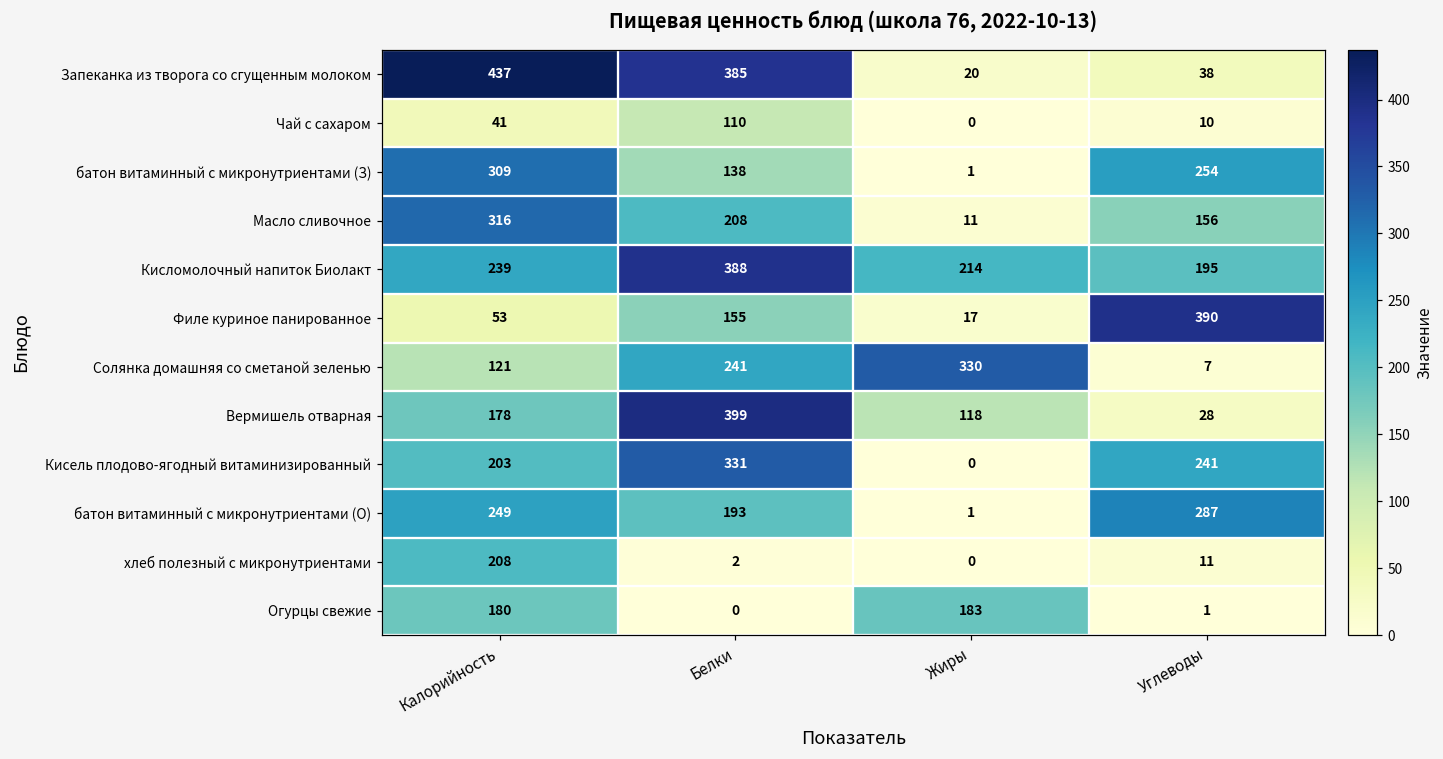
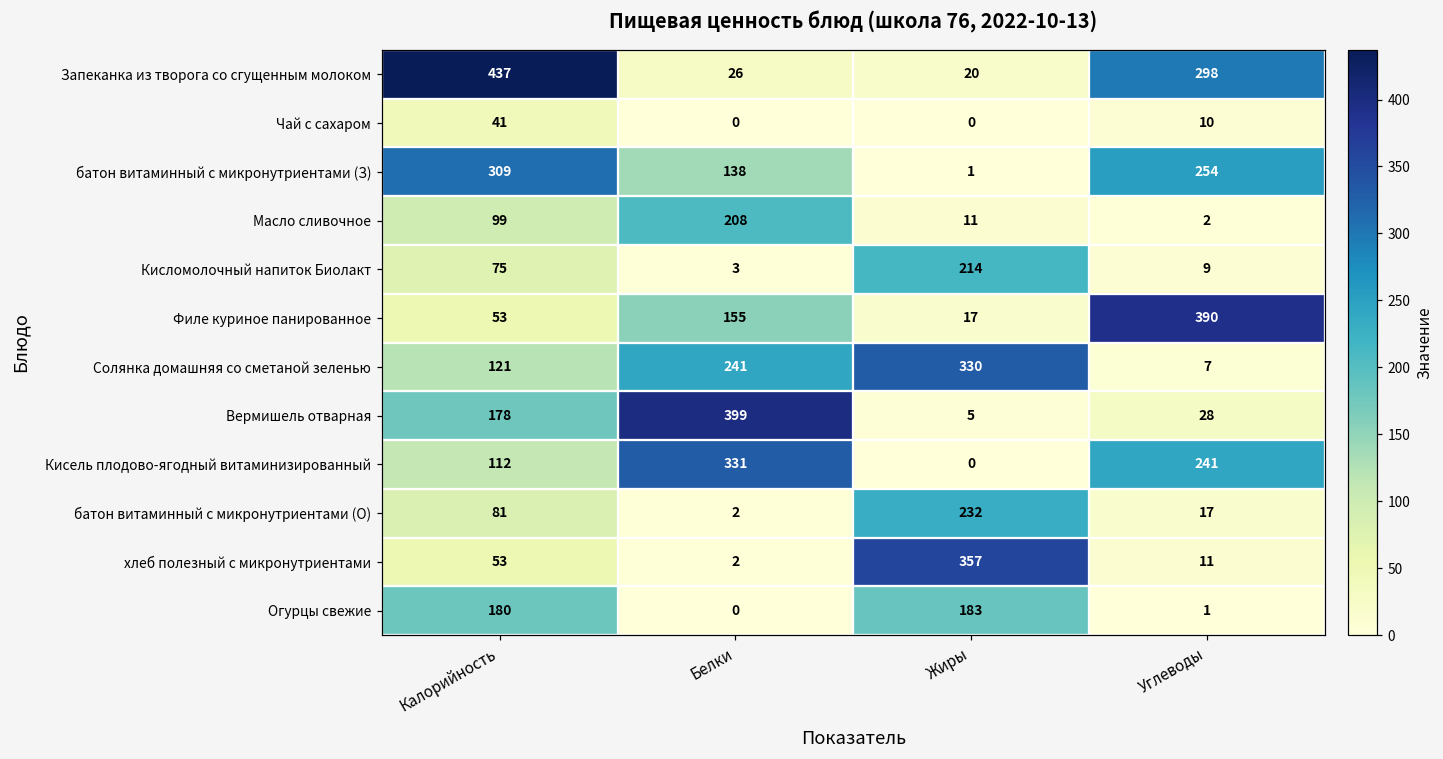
  {
    "Запеканка из творога со сгущенным молоком": {
      "Калорийность": 437,
-     "Белки": 385,
+     "Белки": 26,
      "Жиры": 20,
-     "Углеводы": 38
+     "Углеводы": 298
    },
    "Чай с сахаром": {
      "Калорийность": 41,
-     "Белки": 110,
+     "Белки": 0,
      "Жиры": 0,
      "Углеводы": 10
    },
    "батон витаминный с микронутриентами (З)": {
      "Калорийность": 309,
      "Белки": 138,
      "Жиры": 1,
      "Углеводы": 254
    },
    "Масло сливочное": {
-     "Калорийность": 316,
+     "Калорийность": 99,
      "Белки": 208,
      "Жиры": 11,
-     "Углеводы": 156
+     "Углеводы": 2
    },
    "Кисломолочный напиток Биолакт": {
-     "Калорийность": 239,
-     "Белки": 388,
+     "Калорийность": 75,
+     "Белки": 3,
      "Жиры": 214,
-     "Углеводы": 195
+     "Углеводы": 9
    },
    "Филе куриное панированное": {
      "Калорийность": 53,
      "Белки": 155,
      "Жиры": 17,
      "Углеводы": 390
    },
    "Солянка домашняя со сметаной зеленью": {
      "Калорийность": 121,
      "Белки": 241,
      "Жиры": 330,
      "Углеводы": 7
    },
    "Вермишель отварная": {
      "Калорийность": 178,
      "Белки": 399,
-     "Жиры": 118,
+     "Жиры": 5,
      "Углеводы": 28
    },
    "Кисель плодово-ягодный витаминизированный": {
-     "Калорийность": 203,
+     "Калорийность": 112,
      "Белки": 331,
      "Жиры": 0,
      "Углеводы": 241
    },
    "батон витаминный с микронутриентами (О)": {
-     "Калорийность": 249,
-     "Белки": 193,
-     "Жиры": 1,
-     "Углеводы": 287
+     "Калорийность": 81,
+     "Белки": 2,
+     "Жиры": 232,
+     "Углеводы": 17
    },
    "хлеб полезный с микронутриентами": {
-     "Калорийность": 208,
+     "Калорийность": 53,
      "Белки": 2,
-     "Жиры": 0,
+     "Жиры": 357,
      "Углеводы": 11
    },
    "Огурцы свежие": {
      "Калорийность": 180,
      "Белки": 0,
      "Жиры": 183,
      "Углеводы": 1
    }
  }
